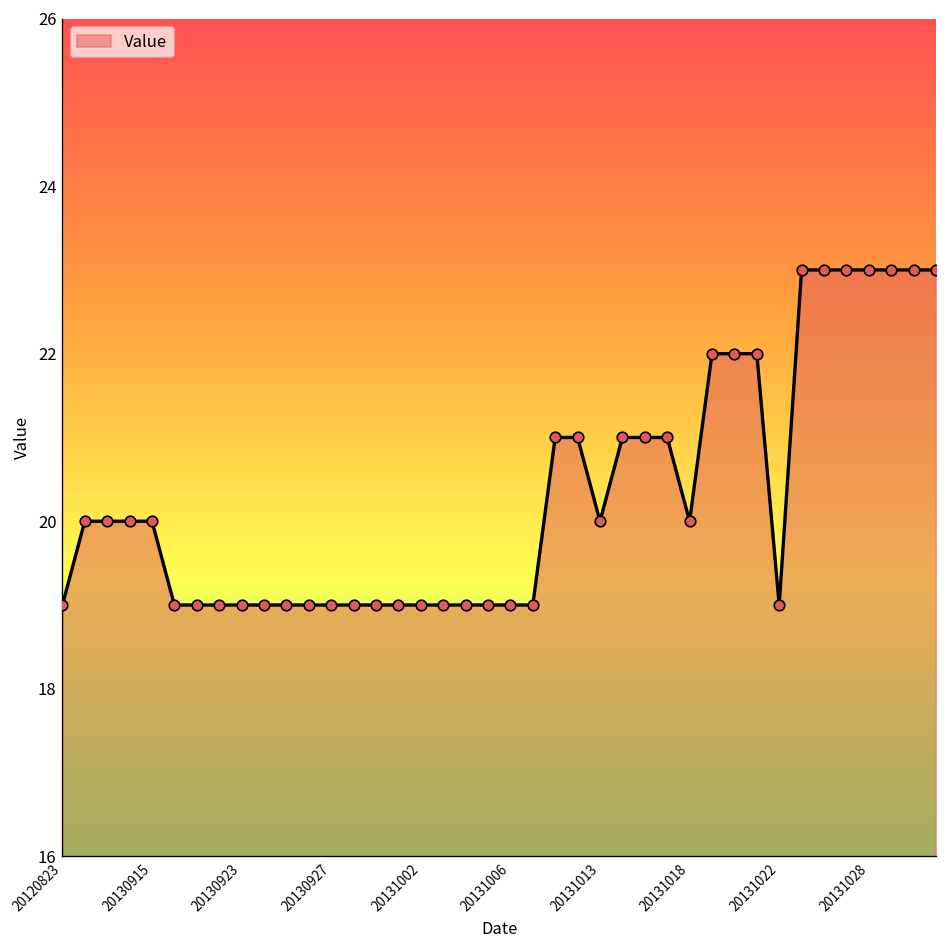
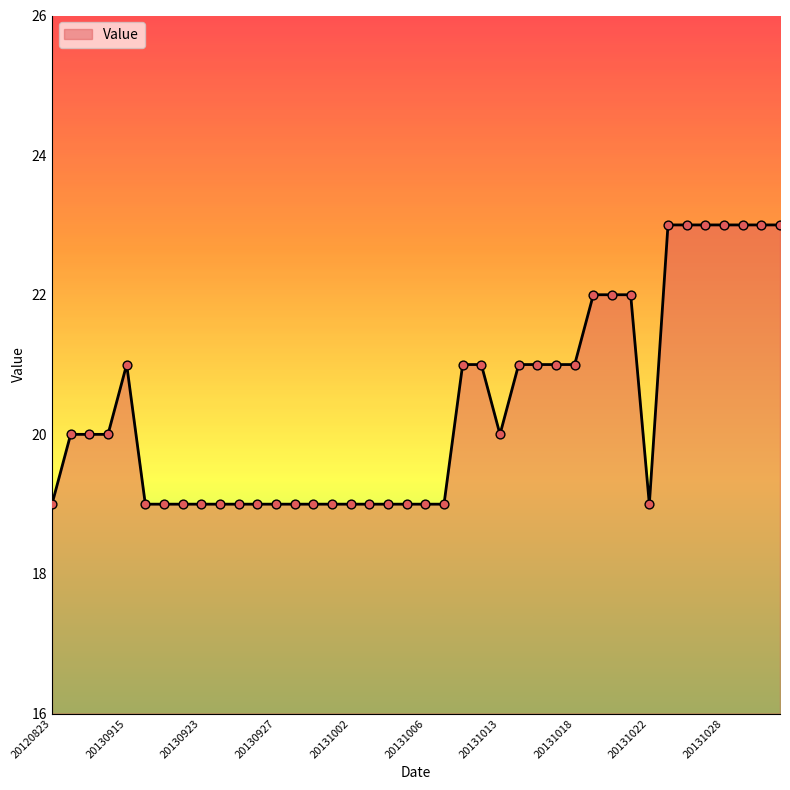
  {
    "20120823": 19,
-   "20130915": 20,
+   "20130915": 21,
    "20130923": 19,
    "20130927": 19,
    "20131002": 19,
    "20131006": 19,
    "20131013": 20,
-   "20131018": 20,
+   "20131018": 21,
    "20131022": 19,
    "20131028": 23
  }
